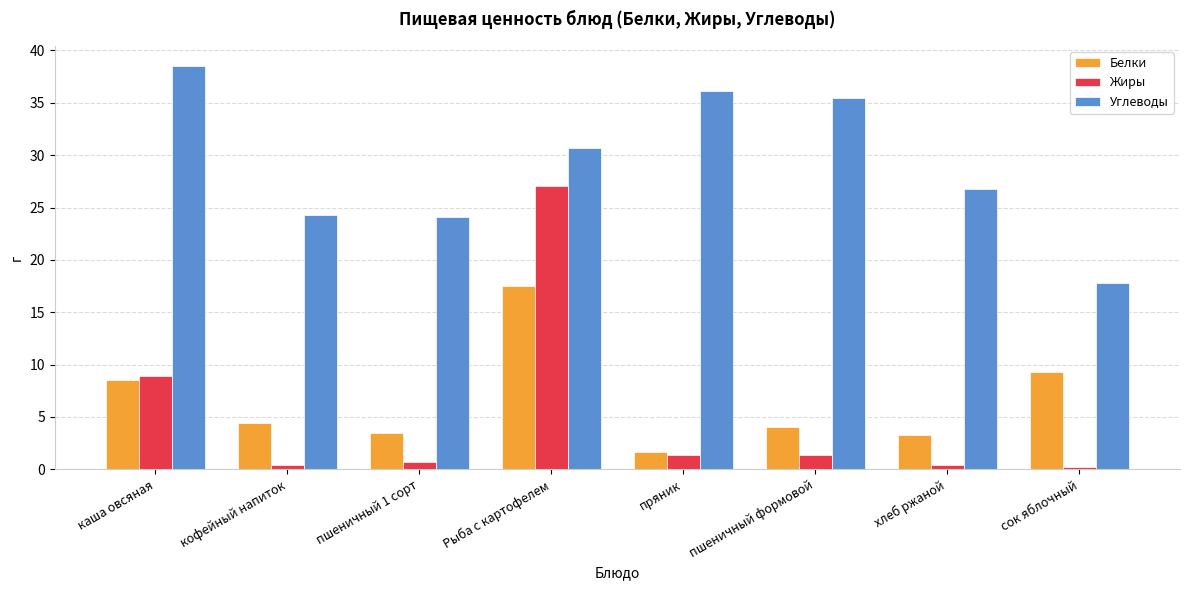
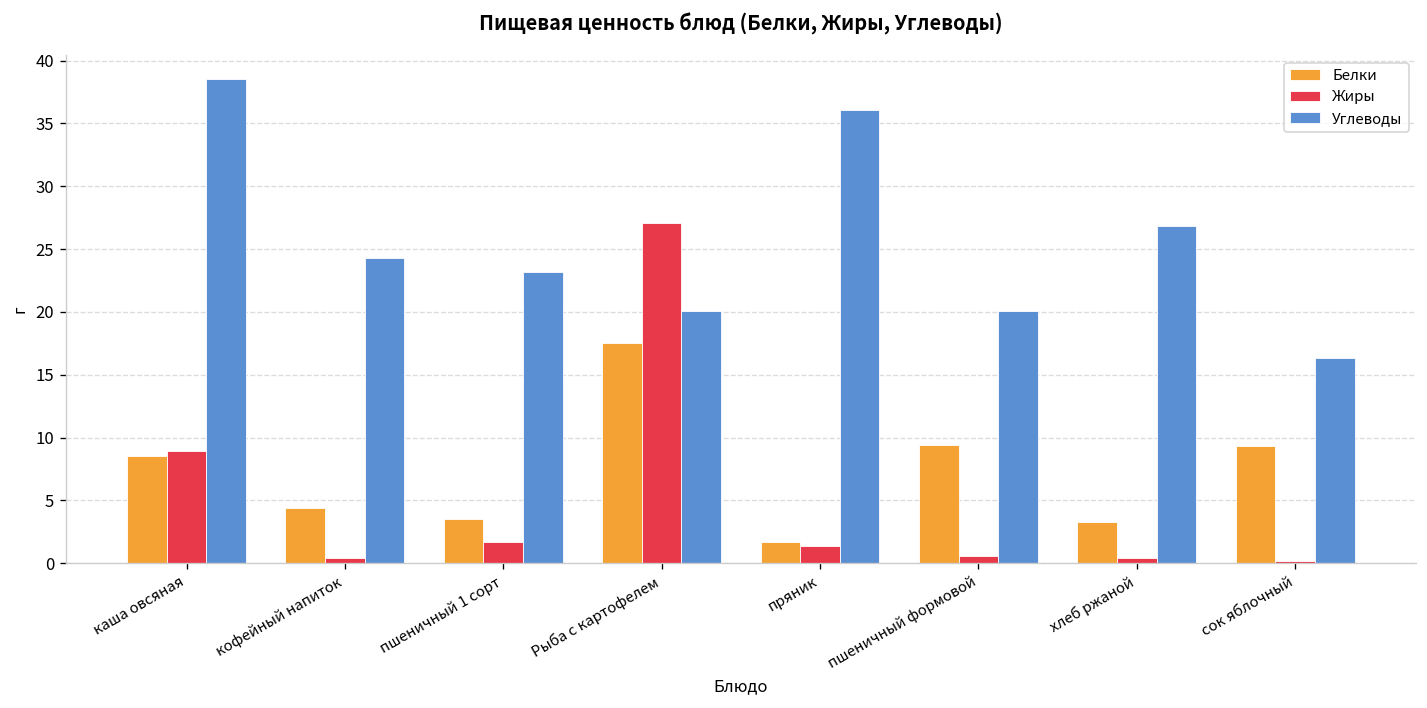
  {
    "Белки": {
      "каша овсяная": 8.5,
      "кофейный напиток": 4.4,
      "пшеничный 1 сорт": 3.5,
      "Рыба с картофелем": 17.5,
      "пряник": 1.7,
-     "пшеничный формовой": 4.0,
+     "пшеничный формовой": 9.4,
      "хлеб ржаной": 3.3,
      "сок яблочный": 9.3
    },
    "Жиры": {
      "каша овсяная": 8.9,
      "кофейный напиток": 0.4,
-     "пшеничный 1 сорт": 0.7,
+     "пшеничный 1 сорт": 1.7,
      "Рыба с картофелем": 27.1,
      "пряник": 1.4,
-     "пшеничный формовой": 1.4,
+     "пшеничный формовой": 0.6,
      "хлеб ржаной": 0.4
    },
    "Углеводы": {
      "каша овсяная": 38.5,
      "кофейный напиток": 24.3,
-     "пшеничный 1 сорт": 24.1,
-     "Рыба с картофелем": 30.7,
+     "пшеничный 1 сорт": 23.2,
+     "Рыба с картофелем": 20.1,
      "пряник": 36.1,
-     "пшеничный формовой": 35.5,
+     "пшеничный формовой": 20.1,
      "хлеб ржаной": 26.8,
-     "сок яблочный": 17.8
+     "сок яблочный": 16.3
    }
  }
